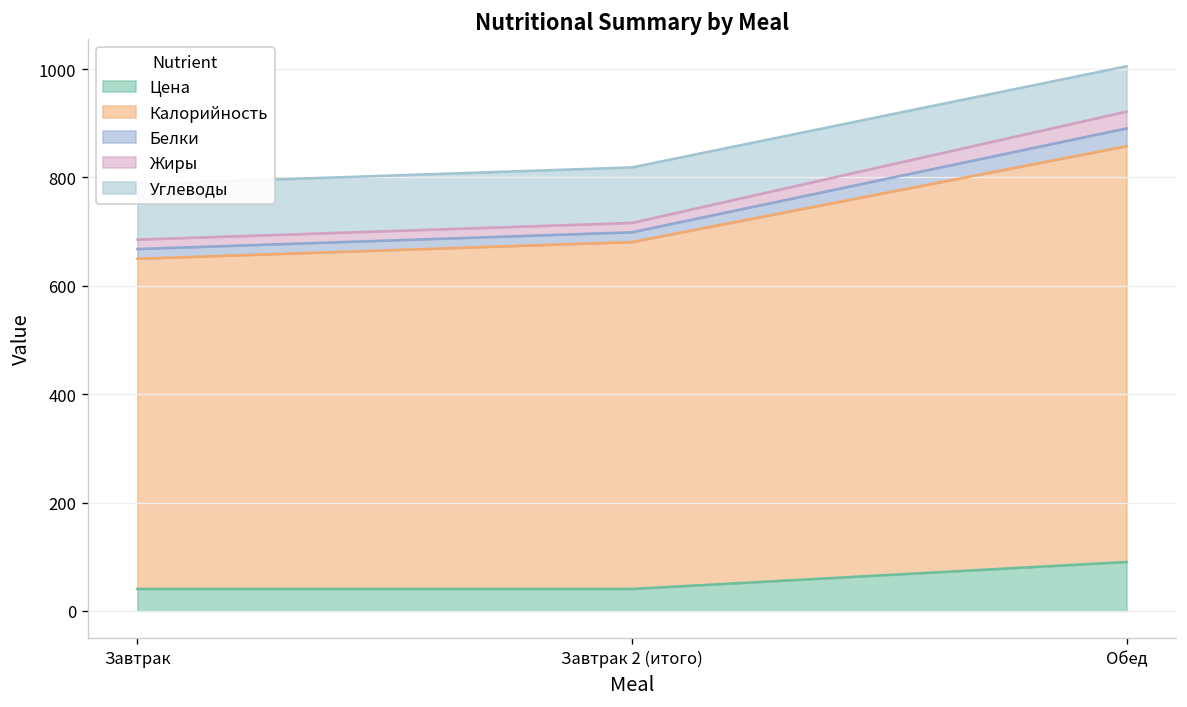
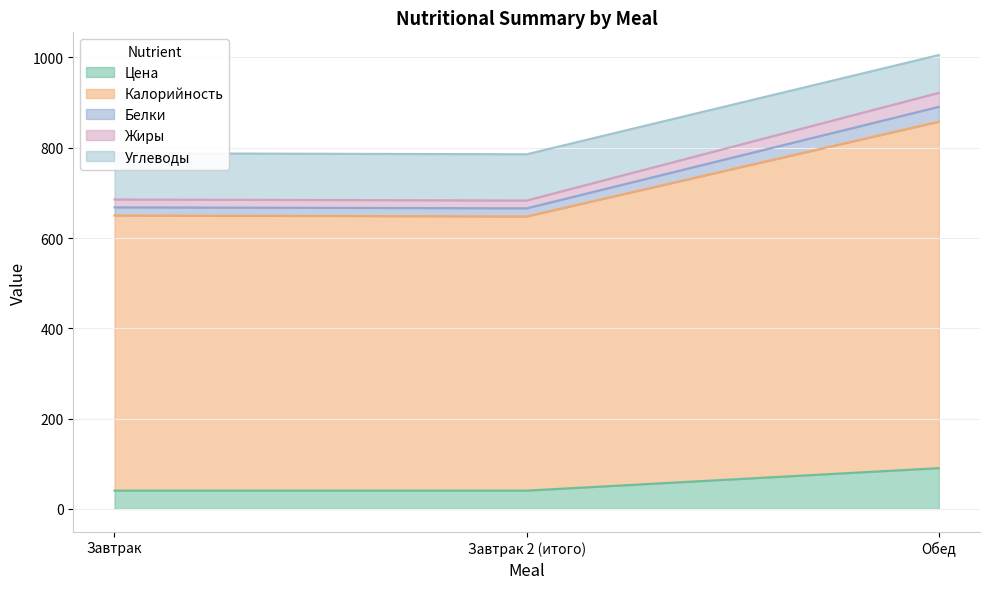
  {
    "Калорийность": {
      "Завтрак": 610,
-     "Завтрак 2 (итого)": 640,
+     "Завтрак 2 (итого)": 610,
      "Обед": 770
    }
  }
